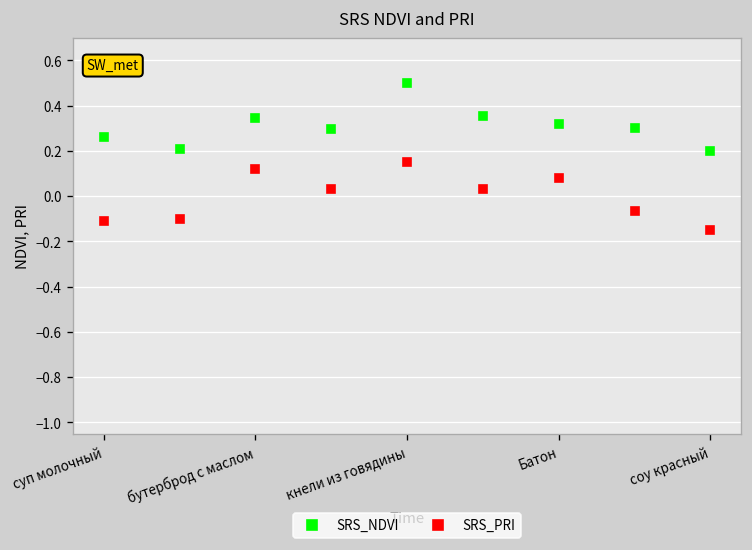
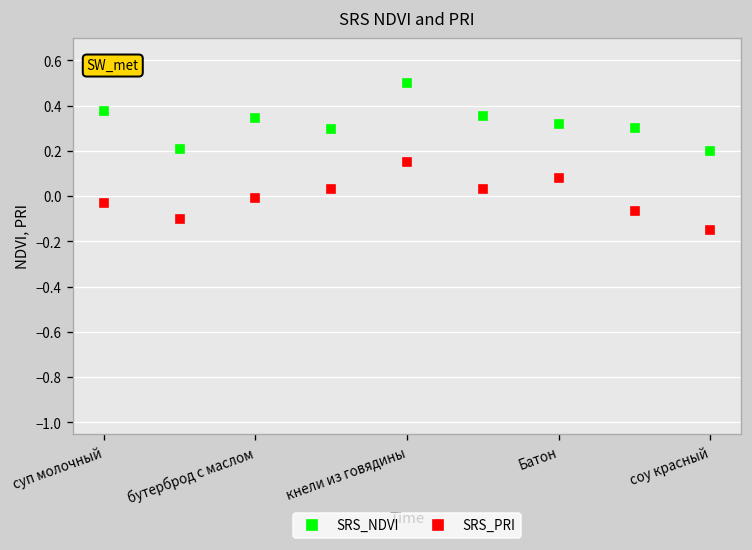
  {
    "SRS_NDVI": {
-     "суп молочный": 0.26,
+     "суп молочный": 0.38,
      "бутерброд с маслом": 0.35,
      "кнели из говядины": 0.50,
      "Батон": 0.32,
      "соу красный": 0.20
    },
    "SRS_PRI": {
-     "суп молочный": -0.11,
-     "бутерброд с маслом": 0.12,
+     "суп молочный": -0.03,
+     "бутерброд с маслом": -0.01,
      "кнели из говядины": 0.15,
      "Батон": 0.08,
      "соу красный": -0.15
    }
  }
